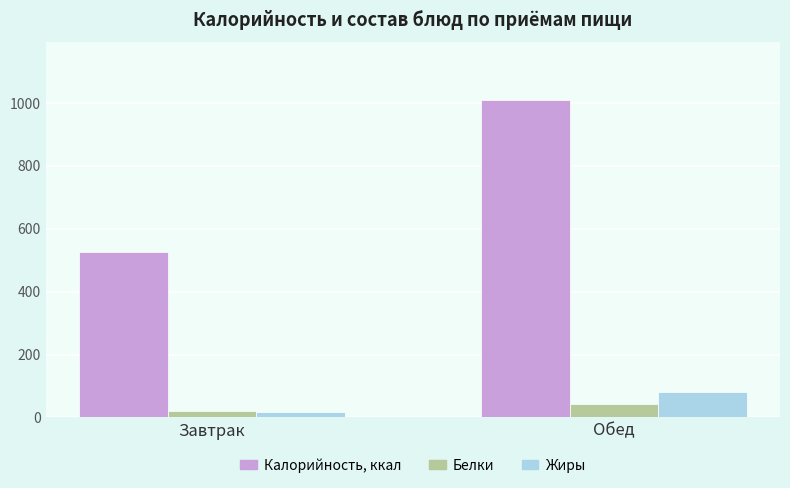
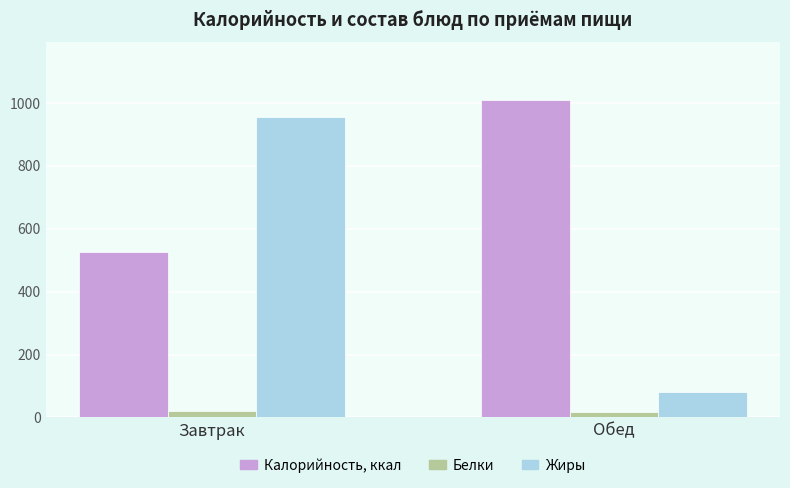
  {
    "Калорийность, ккал": {
      "Завтрак": 520,
      "Обед": 1010
    },
    "Белки": {
      "Завтрак": 20,
-     "Обед": 40
+     "Обед": 20
    },
    "Жиры": {
-     "Завтрак": 20,
+     "Завтрак": 960,
      "Обед": 80
    }
  }
